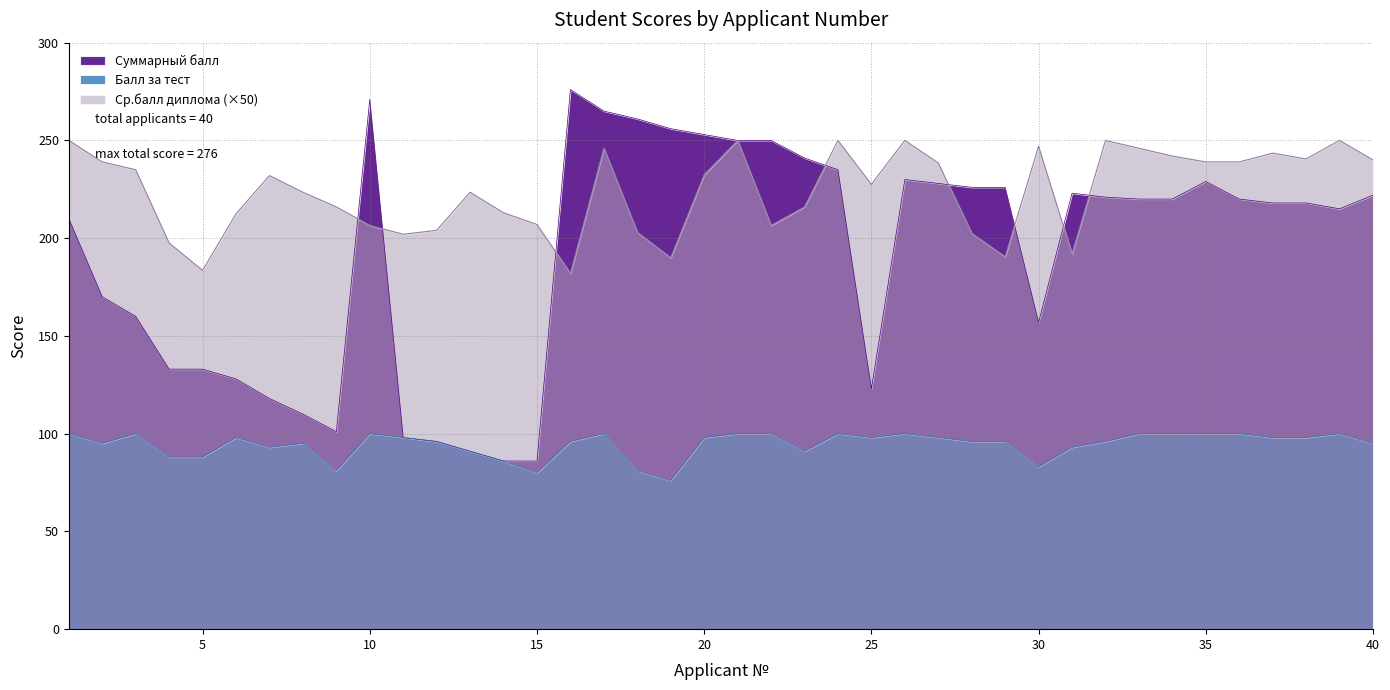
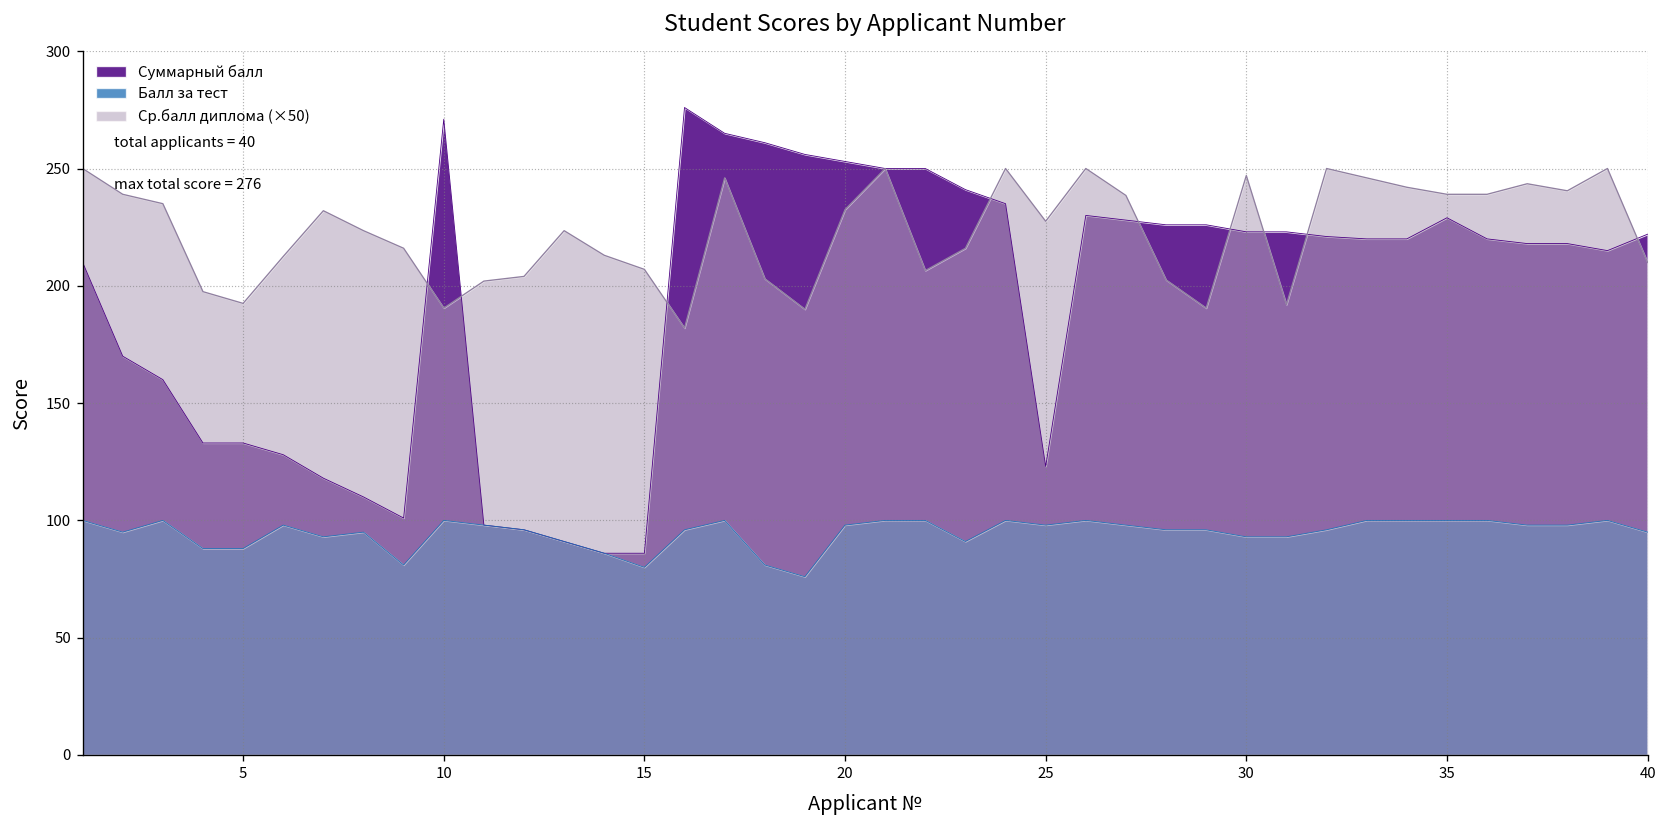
  {
    "Суммарный балл": {
      "5": 133,
      "10": 271,
      "15": 86,
      "20": 253,
      "25": 123,
-     "30": 157,
+     "30": 223,
      "35": 229,
      "40": 222
    },
    "Балл за тест": {
      "5": 88,
      "10": 100,
      "15": 80,
      "20": 98,
      "25": 98,
-     "30": 83,
+     "30": 93,
      "35": 100,
      "40": 95
    },
    "Ср.балл диплома (×50)": {
-     "5": 184,
-     "10": 207,
+     "5": 193,
+     "10": 191,
      "15": 207,
      "20": 233,
      "25": 228,
      "30": 247,
      "35": 239,
-     "40": 240
+     "40": 210
    }
  }
